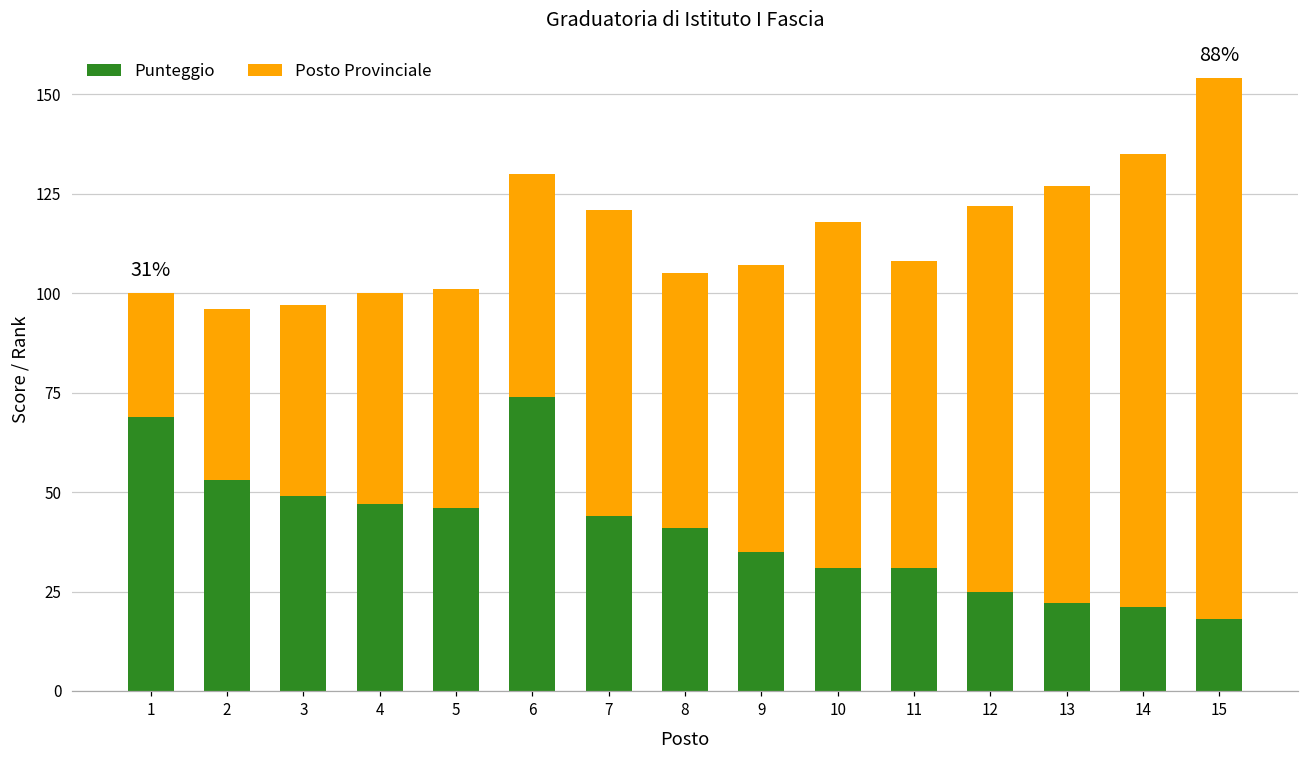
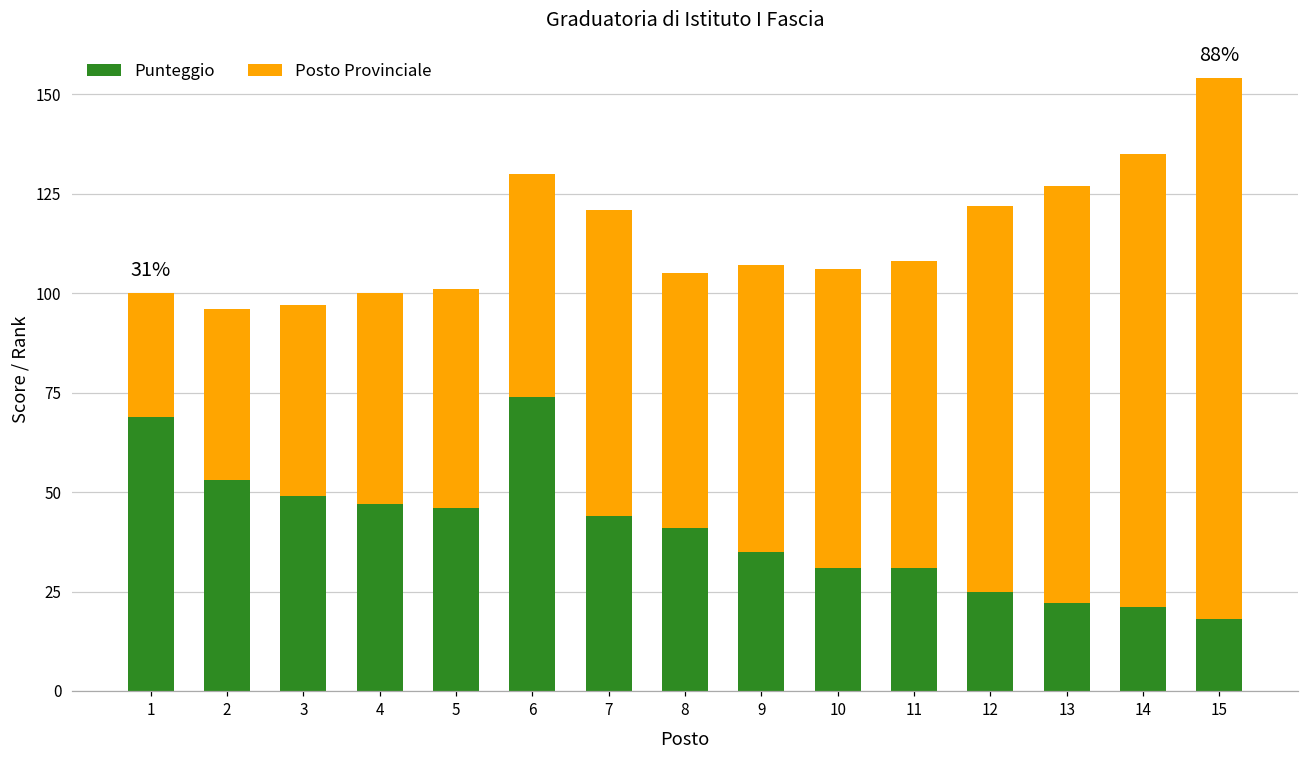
  {
    "Punteggio": {
      "1": 69,
      "2": 53,
      "3": 49,
      "4": 47,
      "5": 46,
      "6": 74,
      "7": 44,
      "8": 41,
      "9": 35,
      "10": 31,
      "11": 31,
      "12": 25,
      "13": 22,
      "14": 21,
      "15": 18
    },
    "Posto Provinciale": {
      "2": 43,
      "3": 48,
      "4": 53,
      "5": 55,
      "6": 56,
      "7": 77,
      "8": 64,
      "9": 72,
-     "10": 87,
+     "10": 75,
      "11": 77,
      "12": 97,
      "13": 105,
      "14": 114
    }
  }
